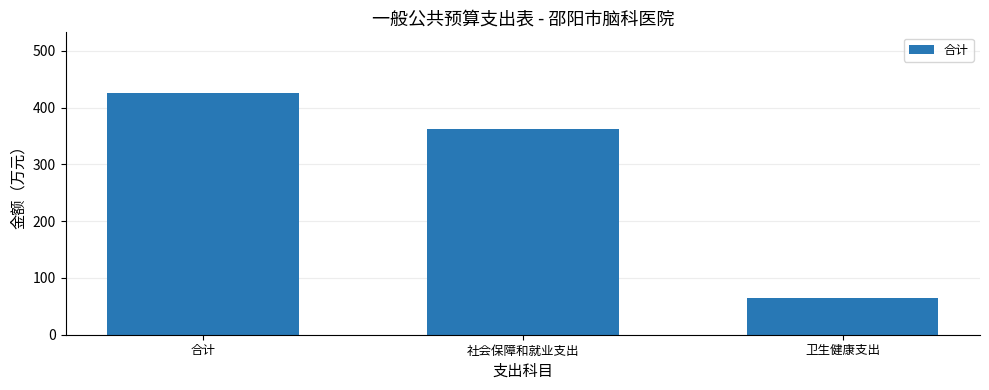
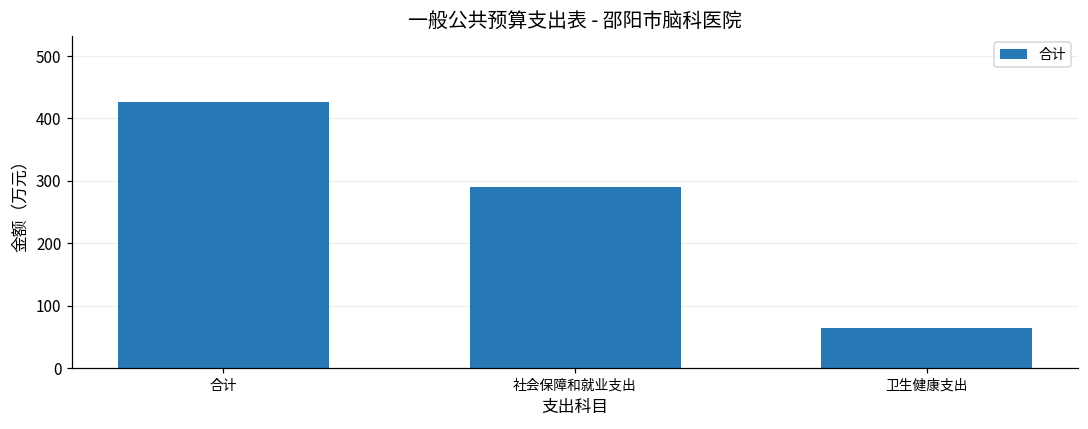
  {
    "合计": 430,
-   "社会保障和就业支出": 360,
+   "社会保障和就业支出": 290,
    "卫生健康支出": 60
  }
